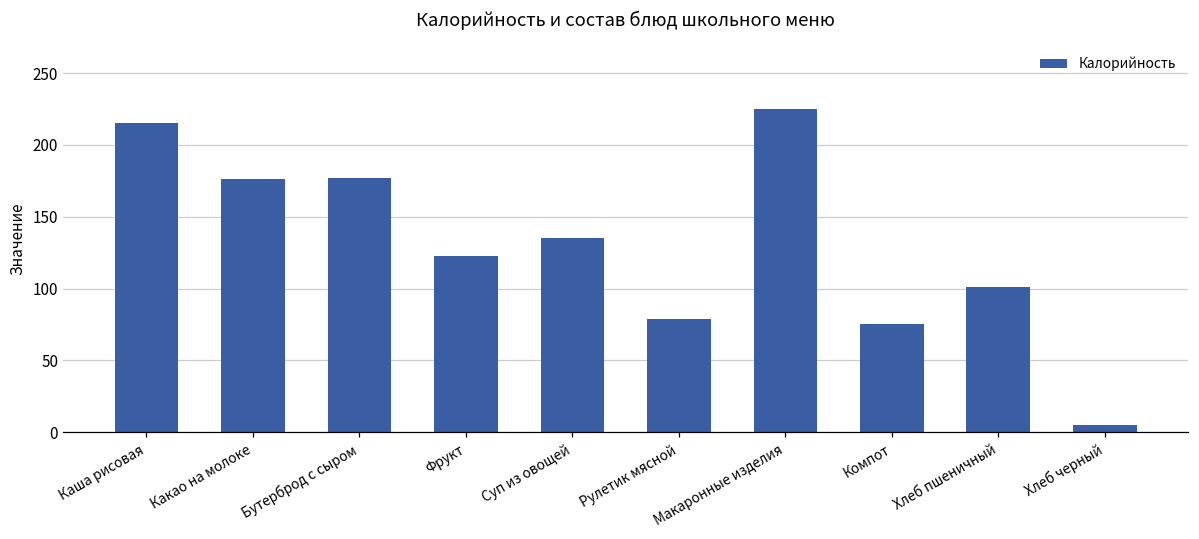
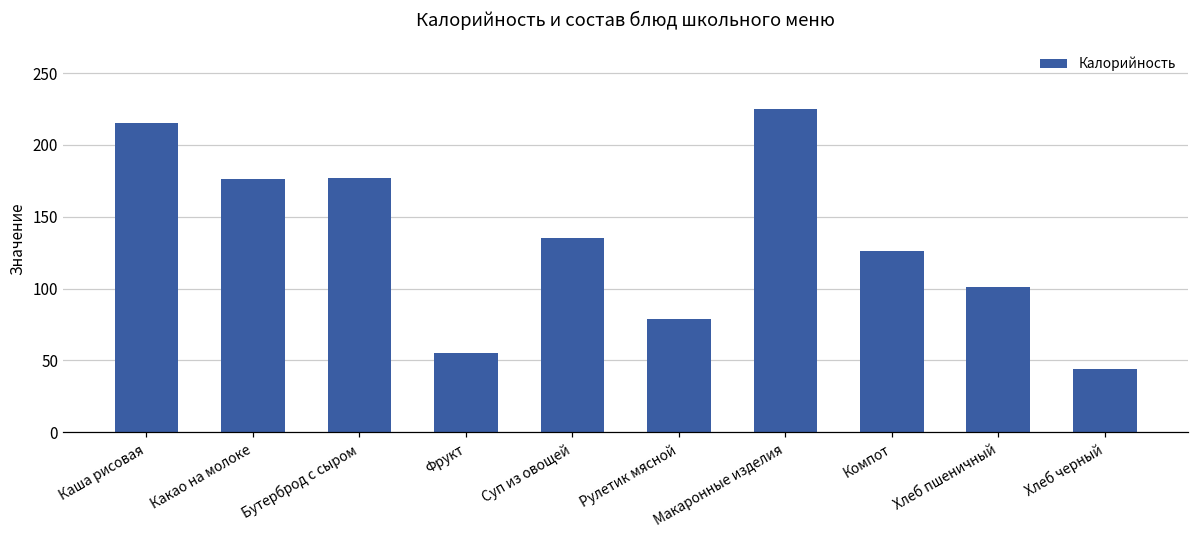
  {
    "Каша рисовая": 215,
    "Какао на молоке": 176,
    "Бутерброд с сыром": 177,
-   "Фрукт": 123,
+   "Фрукт": 55,
    "Суп из овощей": 135,
    "Рулетик мясной": 79,
    "Макаронные изделия": 225,
-   "Компот": 75,
+   "Компот": 126,
    "Хлеб пшеничный": 101,
-   "Хлеб черный": 5
+   "Хлеб черный": 44
  }
